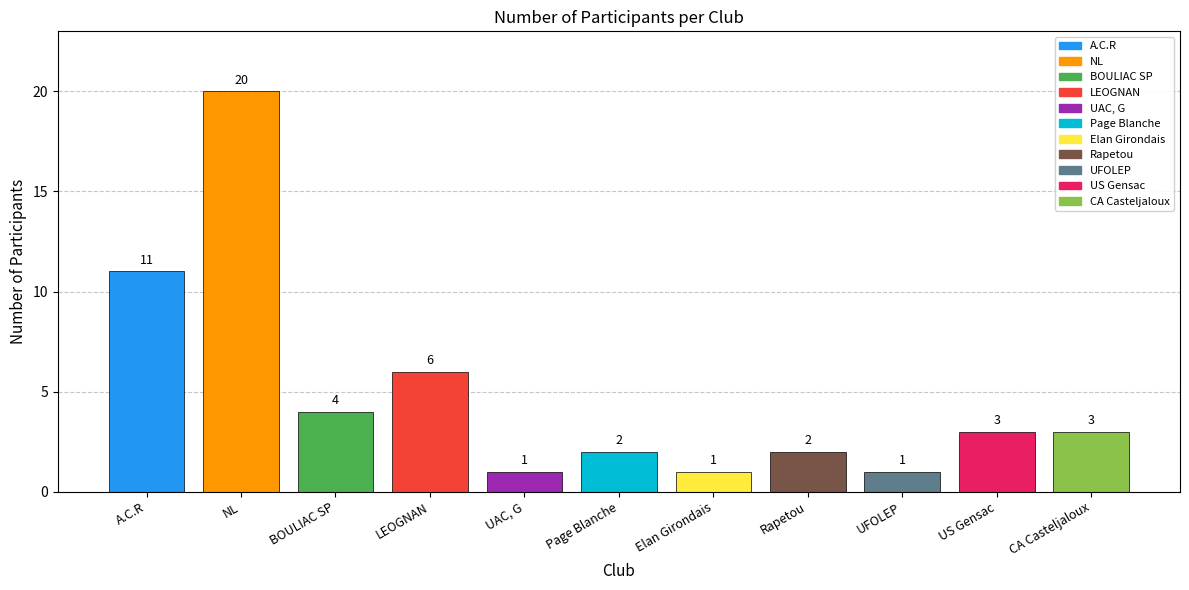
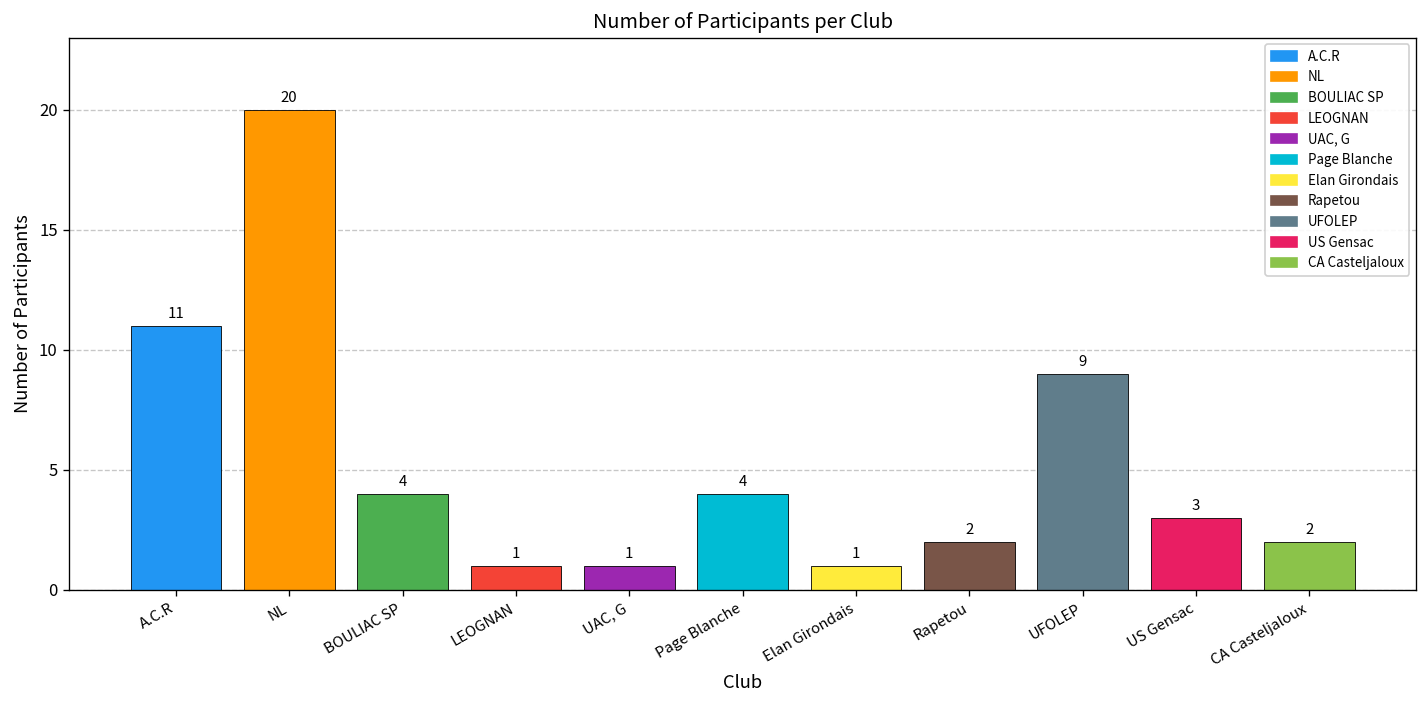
  {
    "A.C.R": 11,
    "NL": 20,
    "BOULIAC SP": 4,
-   "LEOGNAN": 6,
+   "LEOGNAN": 1,
    "UAC, G": 1,
-   "Page Blanche": 2,
+   "Page Blanche": 4,
    "Elan Girondais": 1,
    "Rapetou": 2,
-   "UFOLEP": 1,
+   "UFOLEP": 9,
    "US Gensac": 3,
-   "CA Casteljaloux": 3
+   "CA Casteljaloux": 2
  }
